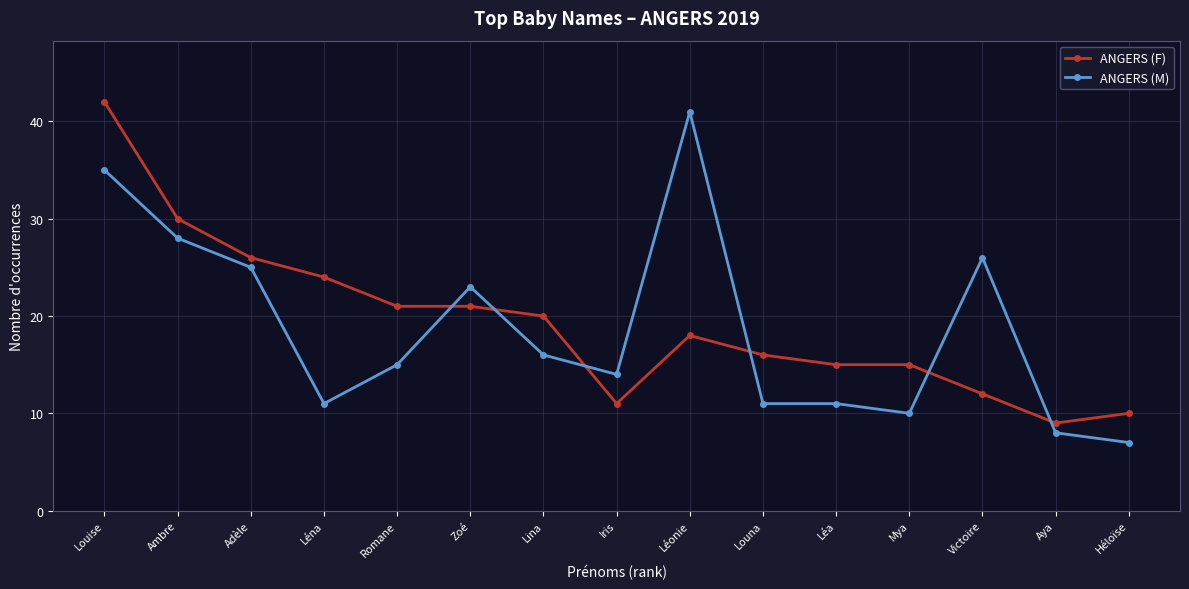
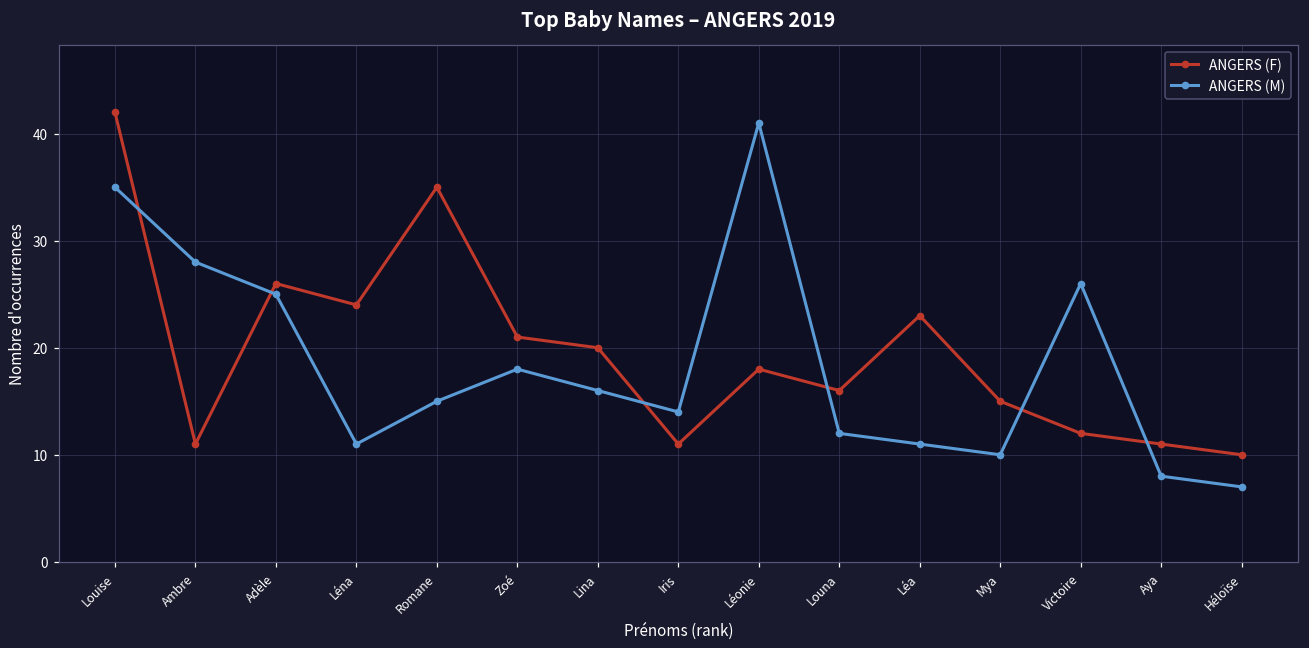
  {
    "ANGERS (F)": {
      "Louise": 42,
-     "Ambre": 30,
+     "Ambre": 11,
      "Adèle": 26,
      "Léna": 24,
-     "Romane": 21,
+     "Romane": 35,
      "Zoé": 21,
      "Lina": 20,
      "Iris": 11,
      "Léonie": 18,
      "Louna": 16,
-     "Léa": 15,
+     "Léa": 23,
      "Mya": 15,
      "Victoire": 12,
-     "Aya": 9,
+     "Aya": 11,
      "Héloïse": 10
    },
    "ANGERS (M)": {
      "Louise": 35,
      "Ambre": 28,
      "Adèle": 25,
      "Léna": 11,
      "Romane": 15,
-     "Zoé": 23,
+     "Zoé": 18,
      "Lina": 16,
      "Iris": 14,
      "Léonie": 41,
-     "Louna": 11,
+     "Louna": 12,
      "Léa": 11,
      "Mya": 10,
      "Victoire": 26,
      "Aya": 8,
      "Héloïse": 7
    }
  }
